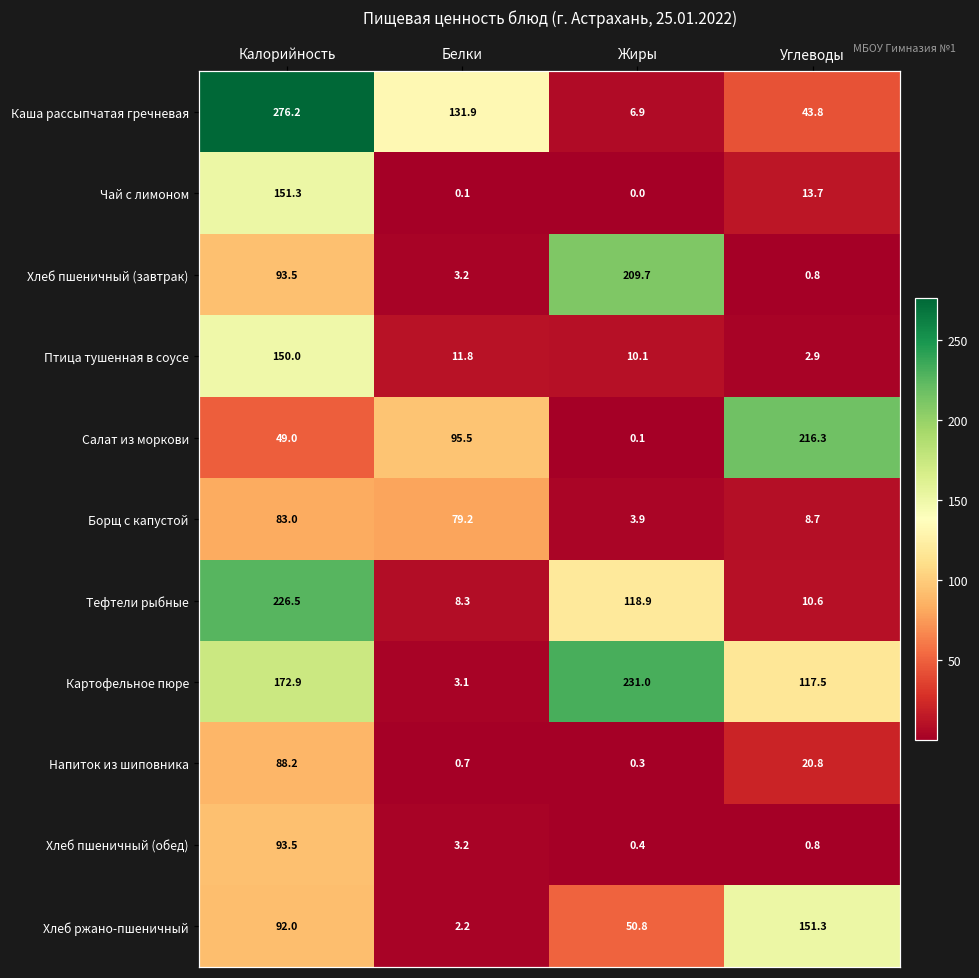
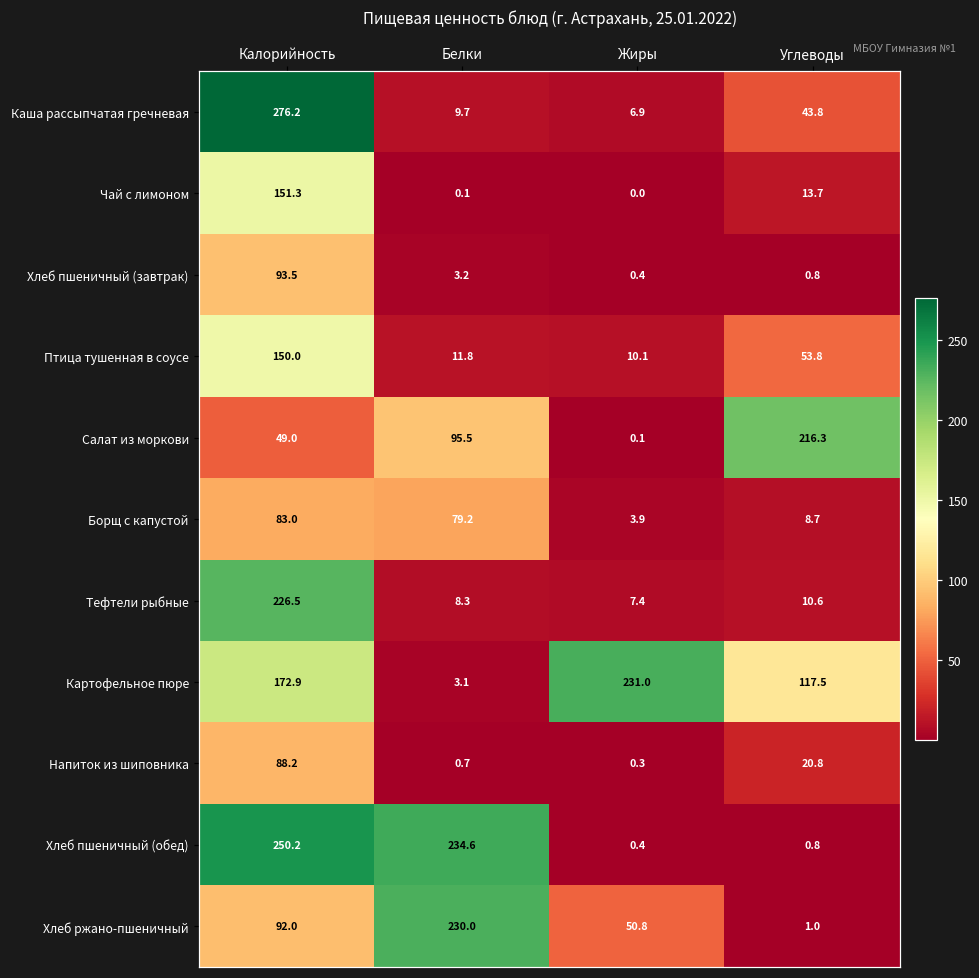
  {
    "Каша рассыпчатая гречневая": {
      "Калорийность": 276.2,
-     "Белки": 131.9,
+     "Белки": 9.7,
      "Жиры": 6.9,
      "Углеводы": 43.8
    },
    "Чай с лимоном": {
      "Калорийность": 151.3,
      "Белки": 0.1,
      "Жиры": 0.0,
      "Углеводы": 13.7
    },
    "Хлеб пшеничный (завтрак)": {
      "Калорийность": 93.5,
      "Белки": 3.2,
-     "Жиры": 209.7,
+     "Жиры": 0.4,
      "Углеводы": 0.8
    },
    "Птица тушенная в соусе": {
      "Калорийность": 150.0,
      "Белки": 11.8,
      "Жиры": 10.1,
-     "Углеводы": 2.9
+     "Углеводы": 53.8
    },
    "Салат из моркови": {
      "Калорийность": 49.0,
      "Белки": 95.5,
      "Жиры": 0.1,
      "Углеводы": 216.3
    },
    "Борщ с капустой": {
      "Калорийность": 83.0,
      "Белки": 79.2,
      "Жиры": 3.9,
      "Углеводы": 8.7
    },
    "Тефтели рыбные": {
      "Калорийность": 226.5,
      "Белки": 8.3,
-     "Жиры": 118.9,
+     "Жиры": 7.4,
      "Углеводы": 10.6
    },
    "Картофельное пюре": {
      "Калорийность": 172.9,
      "Белки": 3.1,
      "Жиры": 231.0,
      "Углеводы": 117.5
    },
    "Напиток из шиповника": {
      "Калорийность": 88.2,
      "Белки": 0.7,
      "Жиры": 0.3,
      "Углеводы": 20.8
    },
    "Хлеб пшеничный (обед)": {
-     "Калорийность": 93.5,
-     "Белки": 3.2,
+     "Калорийность": 250.2,
+     "Белки": 234.6,
      "Жиры": 0.4,
      "Углеводы": 0.8
    },
    "Хлеб ржано-пшеничный": {
      "Калорийность": 92.0,
-     "Белки": 2.2,
+     "Белки": 230.0,
      "Жиры": 50.8,
-     "Углеводы": 151.3
+     "Углеводы": 1.0
    }
  }
